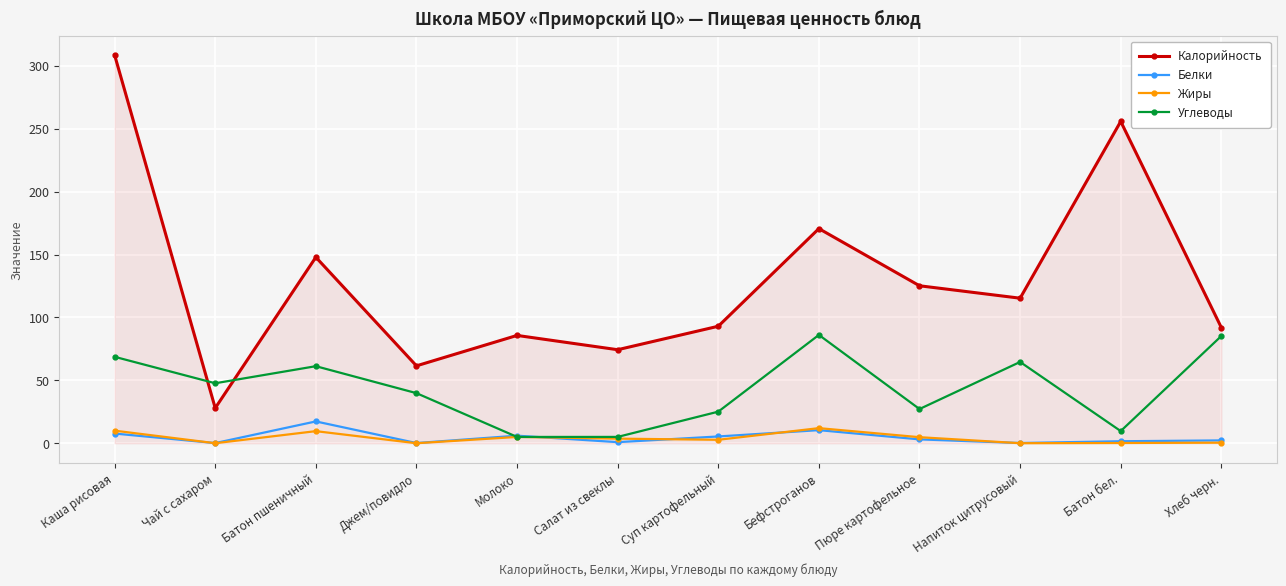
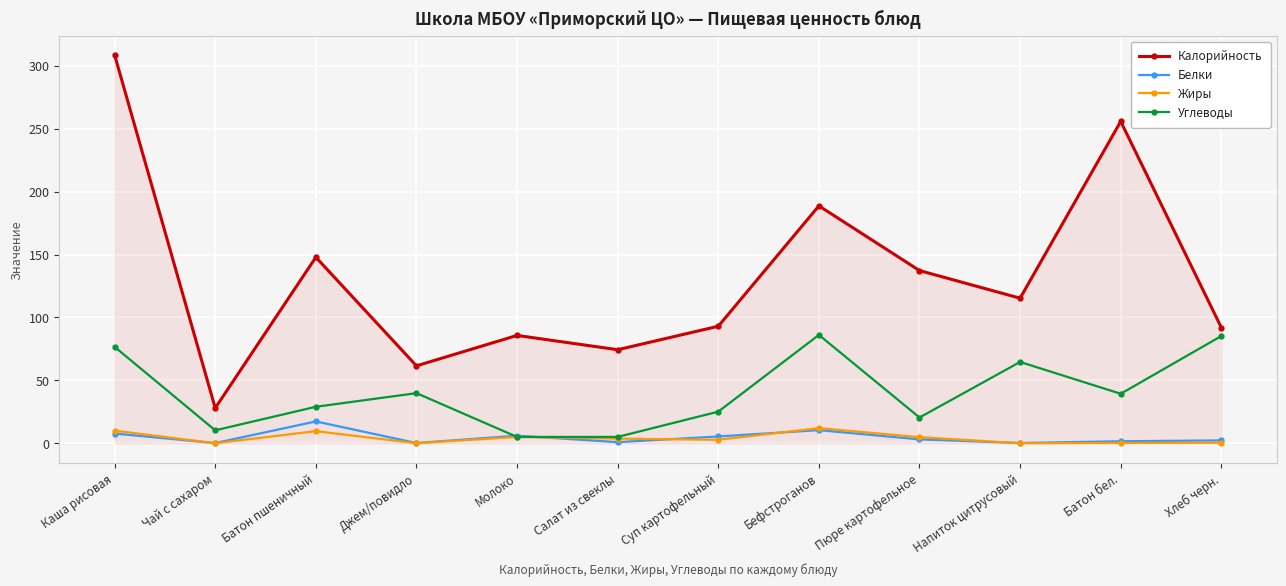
  {
    "Калорийность": {
      "Каша рисовая": 309,
      "Чай с сахаром": 28,
      "Батон пшеничный": 148,
      "Джем/повидло": 62,
      "Молоко": 86,
      "Салат из свеклы": 74,
      "Суп картофельный": 93,
-     "Бефстроганов": 171,
-     "Пюре картофельное": 125,
+     "Бефстроганов": 189,
+     "Пюре картофельное": 137,
      "Напиток цитрусовый": 115,
      "Батон бел.": 256,
      "Хлеб черн.": 92
    },
    "Белки": {
      "Каша рисовая": 8,
      "Батон пшеничный": 17,
      "Салат из свеклы": 1,
      "Суп картофельный": 5
    },
    "Жиры": {
      "Каша рисовая": 10,
      "Батон пшеничный": 10,
      "Суп картофельный": 3
    },
    "Углеводы": {
-     "Каша рисовая": 69,
-     "Чай с сахаром": 48,
-     "Батон пшеничный": 61,
+     "Каша рисовая": 77,
+     "Чай с сахаром": 10,
+     "Батон пшеничный": 29,
      "Джем/повидло": 40,
      "Суп картофельный": 25,
      "Бефстроганов": 86,
-     "Пюре картофельное": 27,
+     "Пюре картофельное": 20,
      "Напиток цитрусовый": 65,
-     "Батон бел.": 10,
+     "Батон бел.": 39,
      "Хлеб черн.": 85
    }
  }
